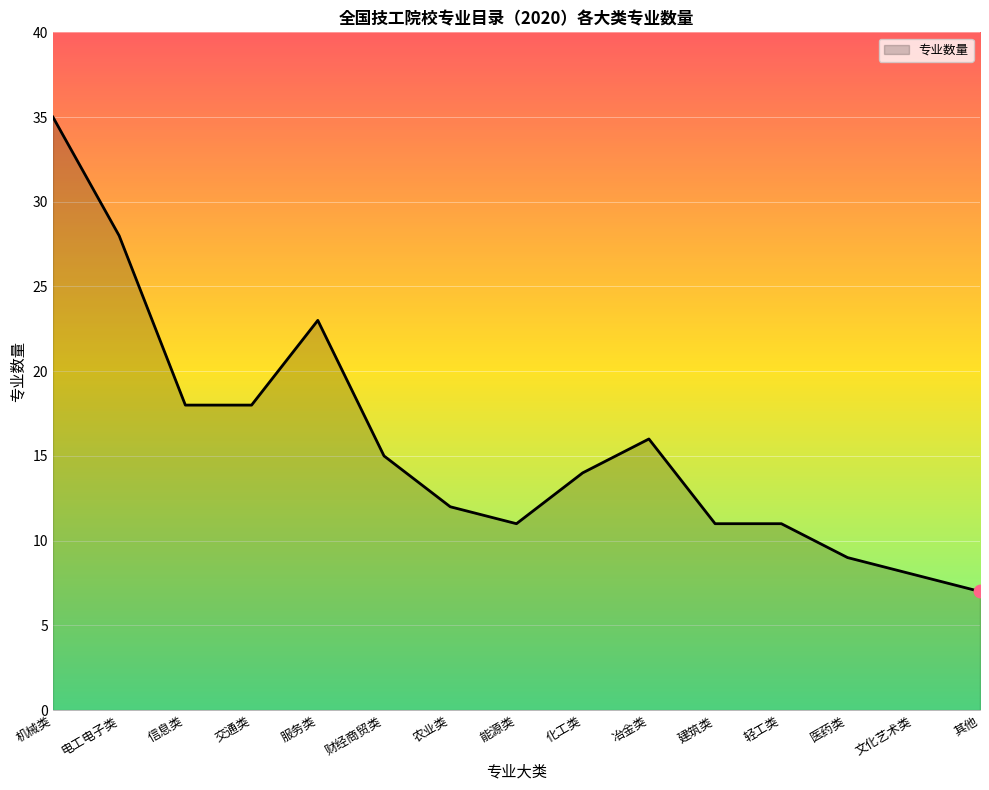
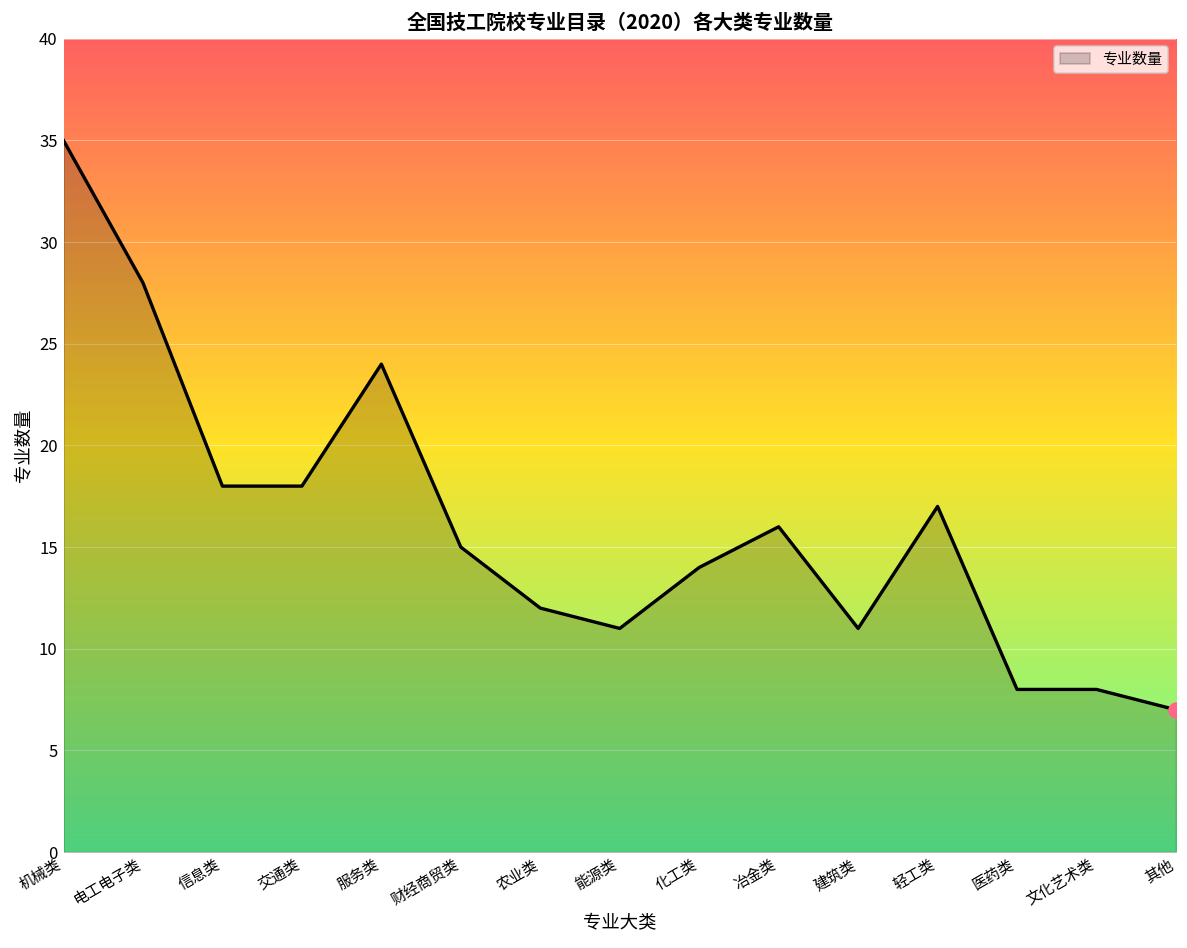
  {
    "专业数量": {
      "机械类": 35,
      "电工电子类": 28,
      "信息类": 18,
      "交通类": 18,
-     "服务类": 23,
+     "服务类": 24,
      "财经商贸类": 15,
      "农业类": 12,
      "能源类": 11,
      "化工类": 14,
      "冶金类": 16,
      "建筑类": 11,
-     "轻工类": 11,
-     "医药类": 9,
+     "轻工类": 17,
+     "医药类": 8,
      "文化艺术类": 8
    }
  }
